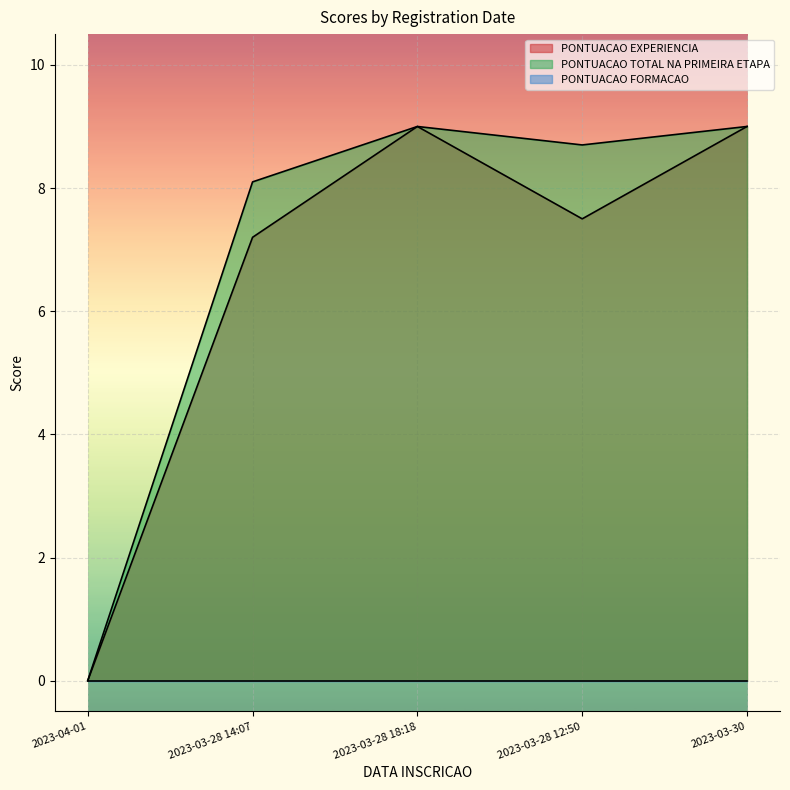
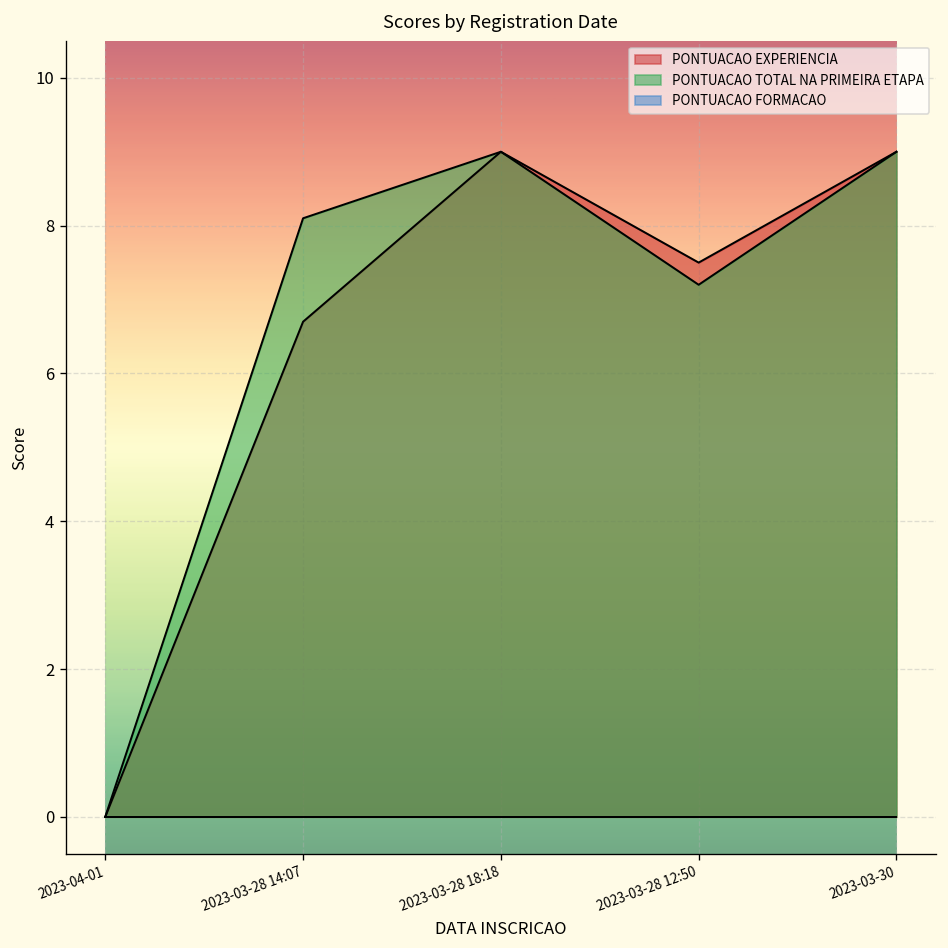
  {
    "PONTUACAO EXPERIENCIA": {
-     "2023-03-28 14:07": 7.2,
+     "2023-03-28 14:07": 6.7,
      "2023-03-28 12:50": 7.5
    },
    "PONTUACAO TOTAL NA PRIMEIRA ETAPA": {
      "2023-03-28 14:07": 8.1,
-     "2023-03-28 12:50": 8.7
+     "2023-03-28 12:50": 7.2
    },
    "PONTUACAO FORMACAO": {
      "2023-03-28 14:07": 0.0,
      "2023-03-28 18:18": 0.0,
      "2023-03-28 12:50": 0.0,
      "2023-03-30": 0.0
    }
  }
